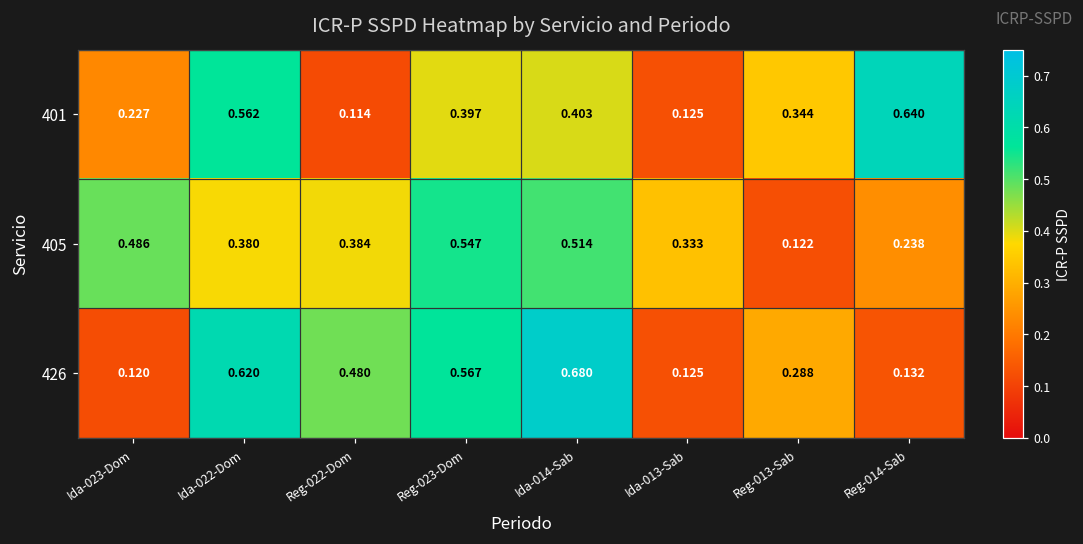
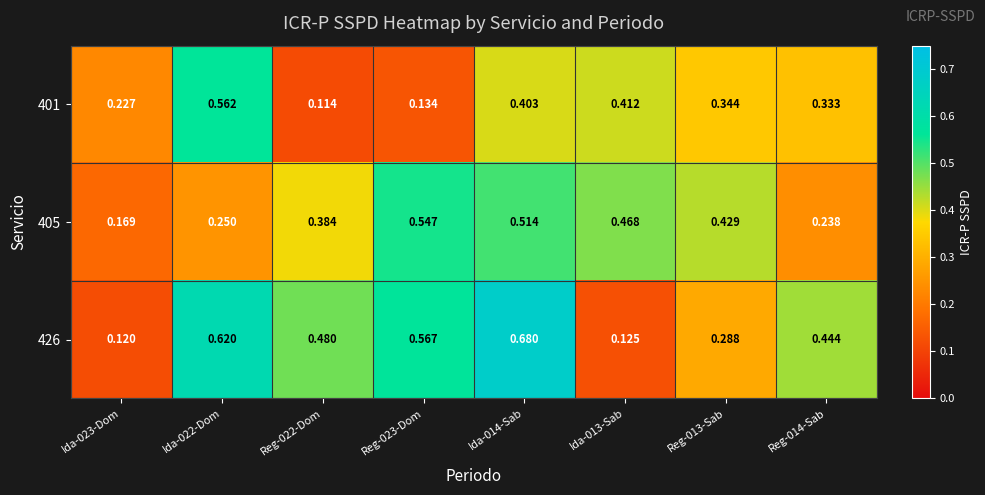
  {
    "401": {
      "Ida-023-Dom": 0.227,
      "Ida-022-Dom": 0.562,
      "Reg-022-Dom": 0.114,
-     "Reg-023-Dom": 0.397,
+     "Reg-023-Dom": 0.134,
      "Ida-014-Sab": 0.403,
-     "Ida-013-Sab": 0.125,
+     "Ida-013-Sab": 0.412,
      "Reg-013-Sab": 0.344,
-     "Reg-014-Sab": 0.640
+     "Reg-014-Sab": 0.333
    },
    "405": {
-     "Ida-023-Dom": 0.486,
-     "Ida-022-Dom": 0.380,
+     "Ida-023-Dom": 0.169,
+     "Ida-022-Dom": 0.250,
      "Reg-022-Dom": 0.384,
      "Reg-023-Dom": 0.547,
      "Ida-014-Sab": 0.514,
-     "Ida-013-Sab": 0.333,
-     "Reg-013-Sab": 0.122,
+     "Ida-013-Sab": 0.468,
+     "Reg-013-Sab": 0.429,
      "Reg-014-Sab": 0.238
    },
    "426": {
      "Ida-023-Dom": 0.120,
      "Ida-022-Dom": 0.620,
      "Reg-022-Dom": 0.480,
      "Reg-023-Dom": 0.567,
      "Ida-014-Sab": 0.680,
      "Ida-013-Sab": 0.125,
      "Reg-013-Sab": 0.288,
-     "Reg-014-Sab": 0.132
+     "Reg-014-Sab": 0.444
    }
  }
